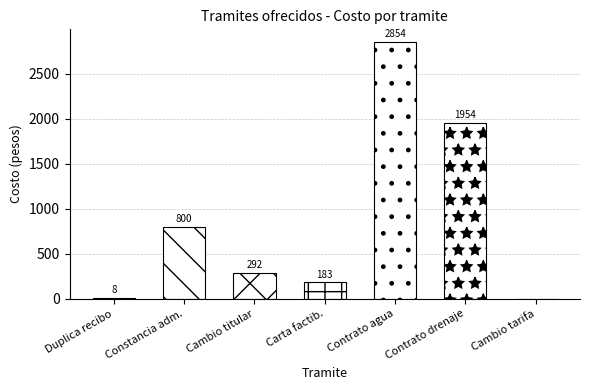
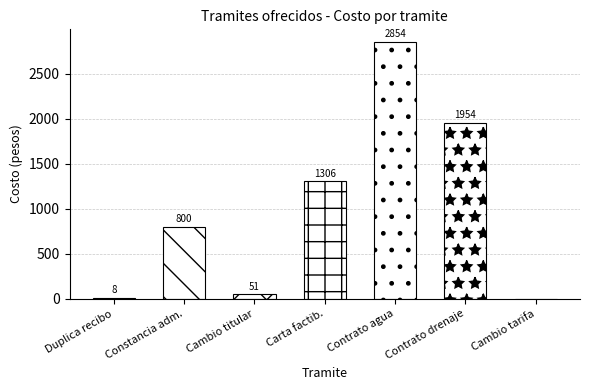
  {
    "Duplica recibo": 8,
    "Constancia adm.": 800,
-   "Cambio titular": 292,
-   "Carta factib.": 183,
+   "Cambio titular": 51,
+   "Carta factib.": 1306,
    "Contrato agua": 2854,
    "Contrato drenaje": 1954
  }
